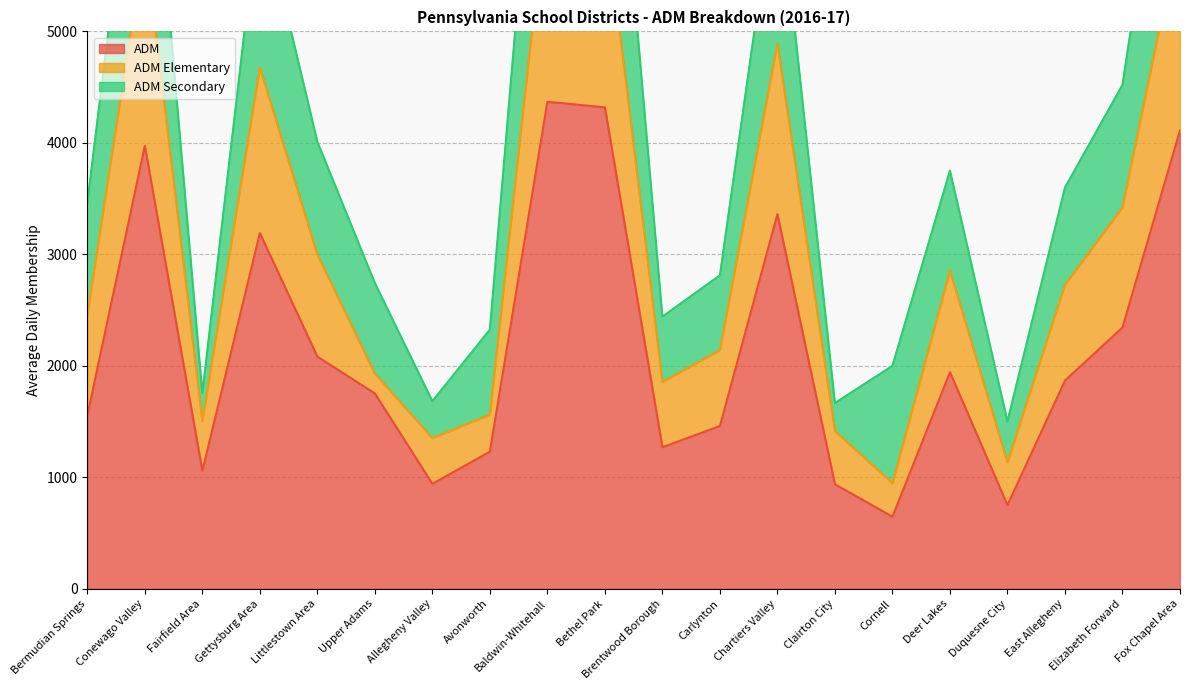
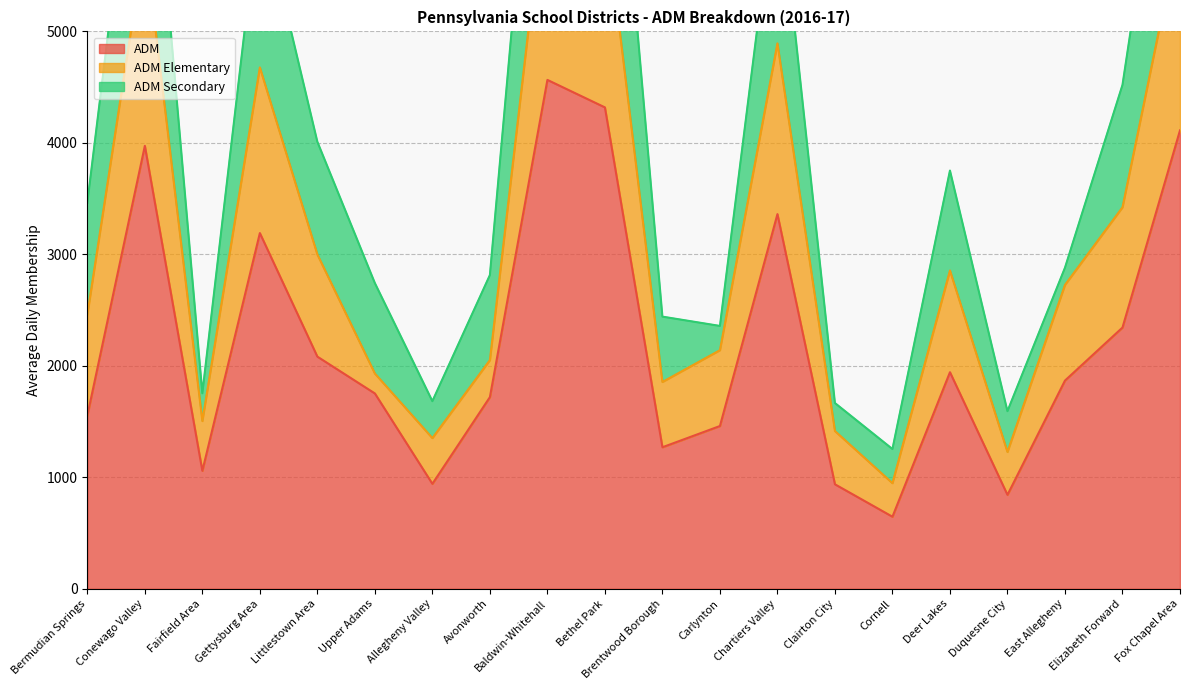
  {
    "ADM": {
      "Bermudian Springs": 1550,
      "Conewago Valley": 3970,
      "Fairfield Area": 1060,
      "Gettysburg Area": 3190,
      "Littlestown Area": 2080,
      "Upper Adams": 1750,
      "Allegheny Valley": 940,
-     "Avonworth": 1230,
-     "Baldwin-Whitehall": 4370,
+     "Avonworth": 1720,
+     "Baldwin-Whitehall": 4560,
      "Bethel Park": 4320,
      "Brentwood Borough": 1270,
      "Carlynton": 1460,
      "Chartiers Valley": 3360,
      "Clairton City": 940,
      "Cornell": 650,
      "Deer Lakes": 1940,
-     "Duquesne City": 750,
+     "Duquesne City": 840,
      "East Allegheny": 1870,
      "Elizabeth Forward": 2340,
      "Fox Chapel Area": 4110
    },
    "ADM Elementary": {
      "Bermudian Springs": 910,
      "Fairfield Area": 450,
      "Gettysburg Area": 1490,
      "Littlestown Area": 920,
      "Upper Adams": 180,
      "Allegheny Valley": 410,
      "Avonworth": 330,
      "Brentwood Borough": 590,
      "Carlynton": 680,
      "Chartiers Valley": 1530,
      "Clairton City": 480,
      "Cornell": 300,
      "Deer Lakes": 910,
      "Duquesne City": 380,
      "East Allegheny": 860,
      "Elizabeth Forward": 1080
    },
    "ADM Secondary": {
      "Bermudian Springs": 1000,
      "Fairfield Area": 250,
      "Littlestown Area": 1010,
      "Upper Adams": 810,
      "Allegheny Valley": 330,
      "Avonworth": 760,
      "Brentwood Borough": 590,
-     "Carlynton": 670,
+     "Carlynton": 220,
      "Clairton City": 250,
-     "Cornell": 1050,
+     "Cornell": 310,
      "Deer Lakes": 900,
      "Duquesne City": 370,
-     "East Allegheny": 870,
+     "East Allegheny": 150,
      "Elizabeth Forward": 1100
    }
  }
